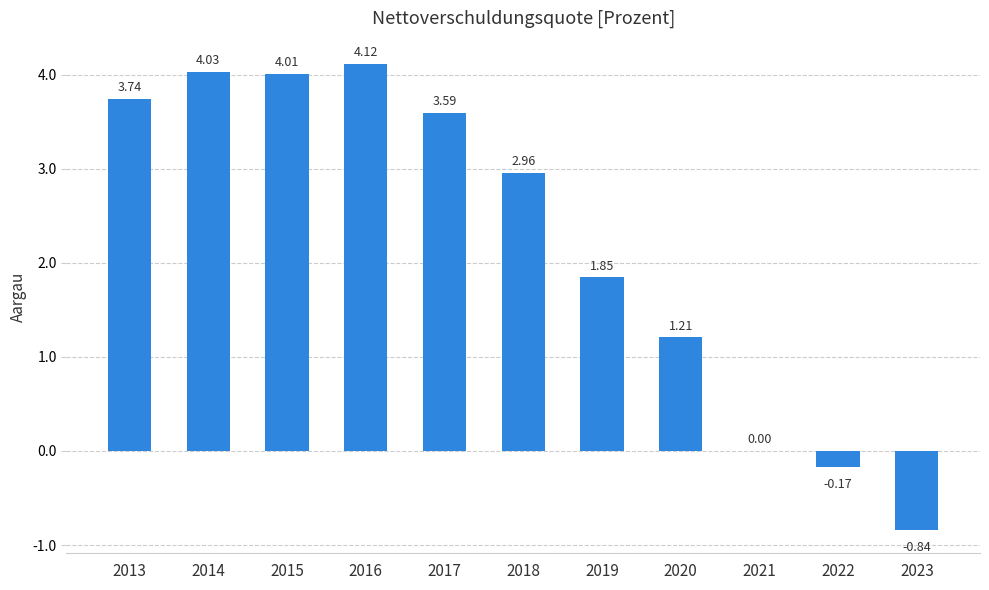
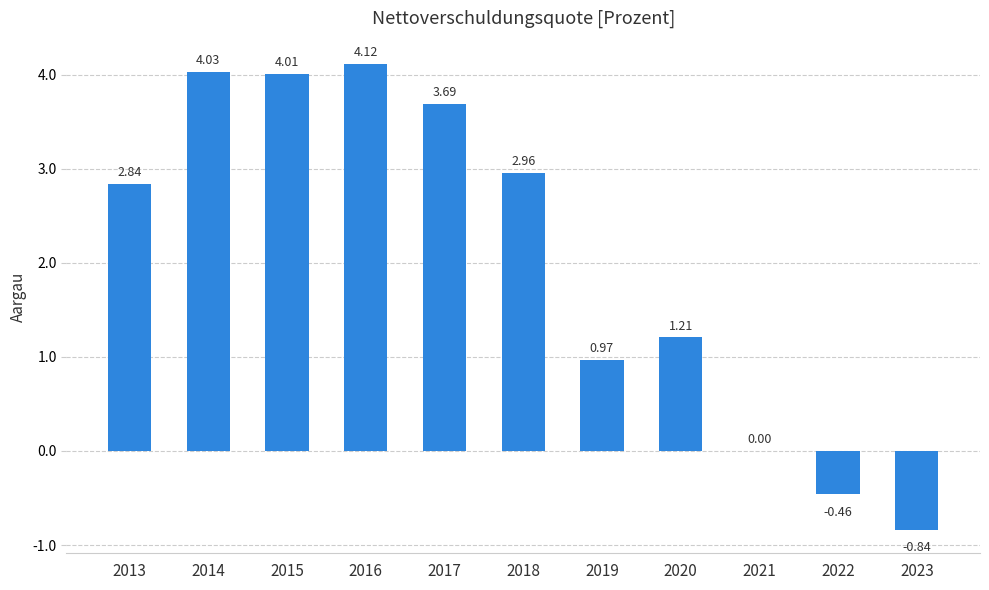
  {
-   "2013": 3.74,
+   "2013": 2.84,
    "2014": 4.03,
    "2015": 4.01,
    "2016": 4.12,
-   "2017": 3.59,
+   "2017": 3.69,
    "2018": 2.96,
-   "2019": 1.85,
+   "2019": 0.97,
    "2020": 1.21,
    "2021": 0.00,
-   "2022": -0.17,
+   "2022": -0.46,
    "2023": -0.84
  }
